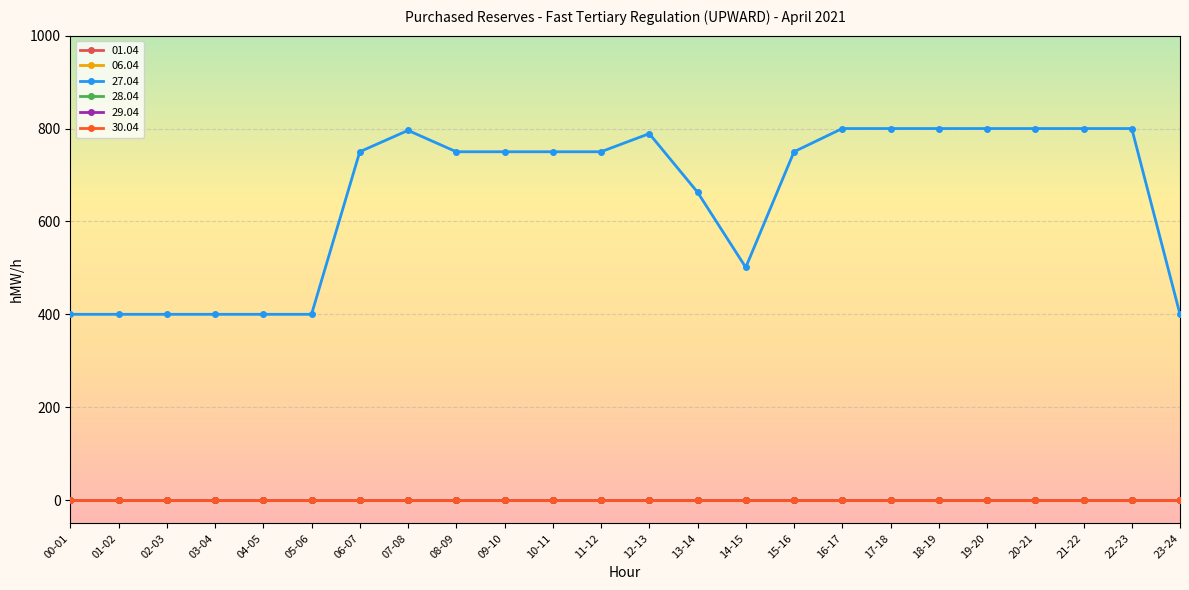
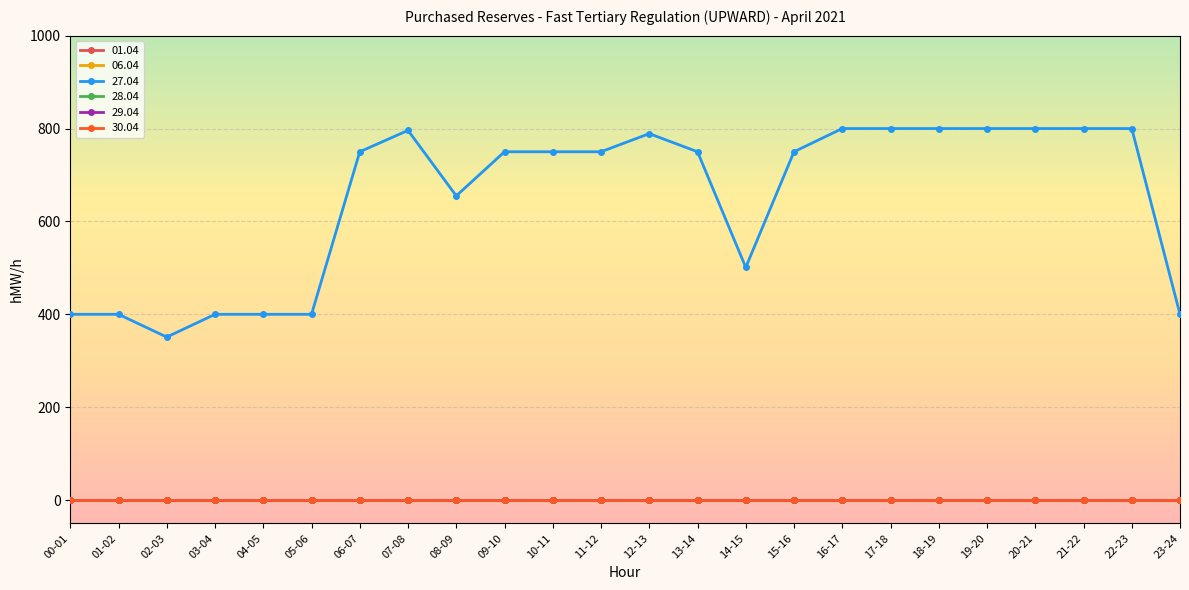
  {
    "30.04": {
      "00-01": 0,
      "01-02": 0,
      "02-03": 0,
      "03-04": 0,
      "04-05": 0,
      "05-06": 0,
      "06-07": 0,
      "07-08": 0,
      "08-09": 0,
      "09-10": 0,
      "10-11": 0,
      "11-12": 0,
      "12-13": 0,
      "13-14": 0,
      "14-15": 0,
      "15-16": 0,
      "16-17": 0,
      "17-18": 0,
      "18-19": 0,
      "19-20": 0,
      "20-21": 0,
      "21-22": 0,
      "22-23": 0,
      "23-24": 0
    },
    "27.04": {
      "00-01": 400,
      "01-02": 400,
-     "02-03": 400,
+     "02-03": 350,
      "03-04": 400,
      "04-05": 400,
      "05-06": 400,
      "06-07": 750,
      "07-08": 800,
-     "08-09": 750,
+     "08-09": 660,
      "09-10": 750,
      "10-11": 750,
      "11-12": 750,
      "12-13": 790,
-     "13-14": 660,
+     "13-14": 750,
      "14-15": 500,
      "15-16": 750,
      "16-17": 800,
      "17-18": 800,
      "18-19": 800,
      "19-20": 800,
      "20-21": 800,
      "21-22": 800,
      "22-23": 800,
      "23-24": 400
    }
  }
